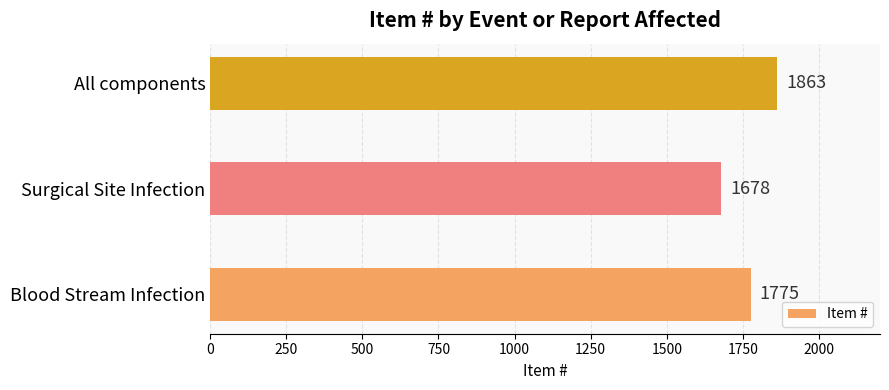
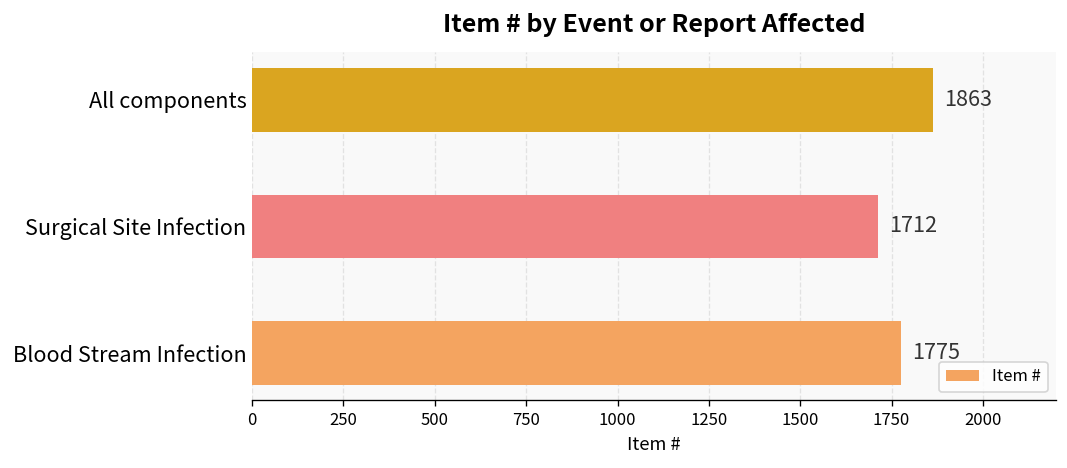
  {
    "All components": 1863,
-   "Surgical Site Infection": 1678
+   "Surgical Site Infection": 1712
  }
